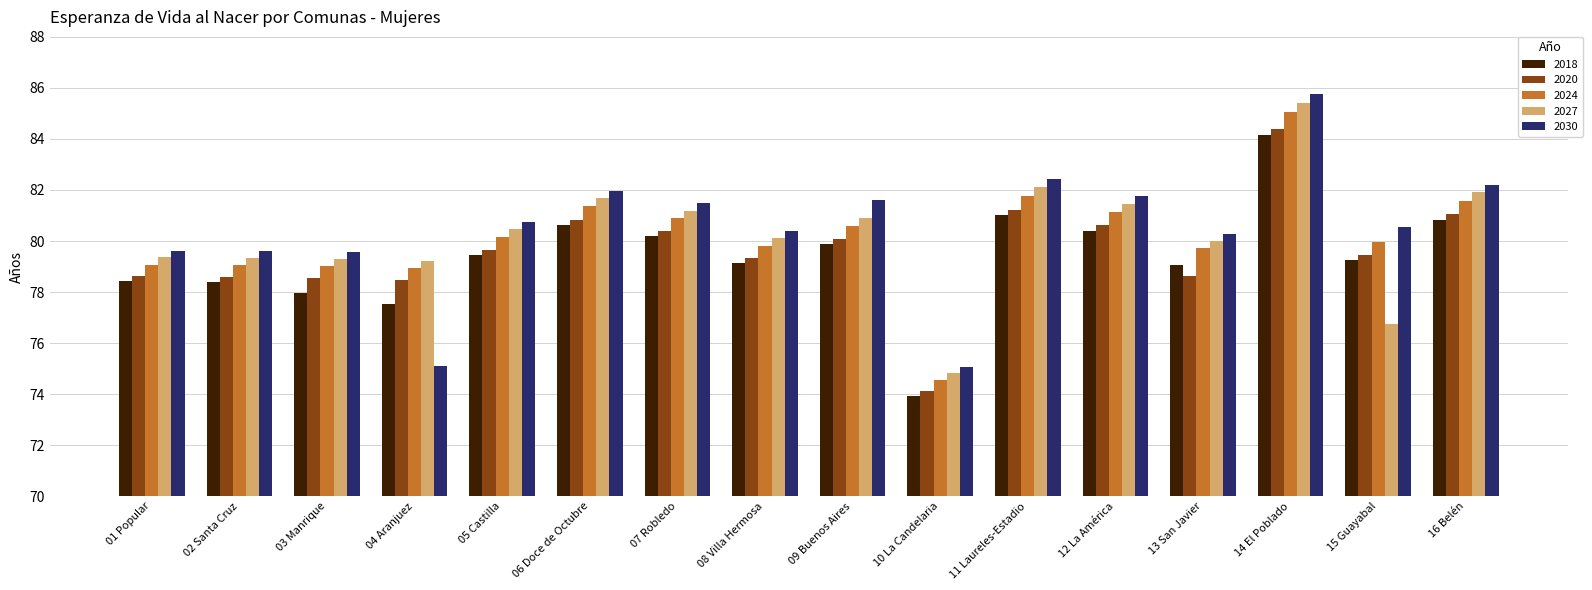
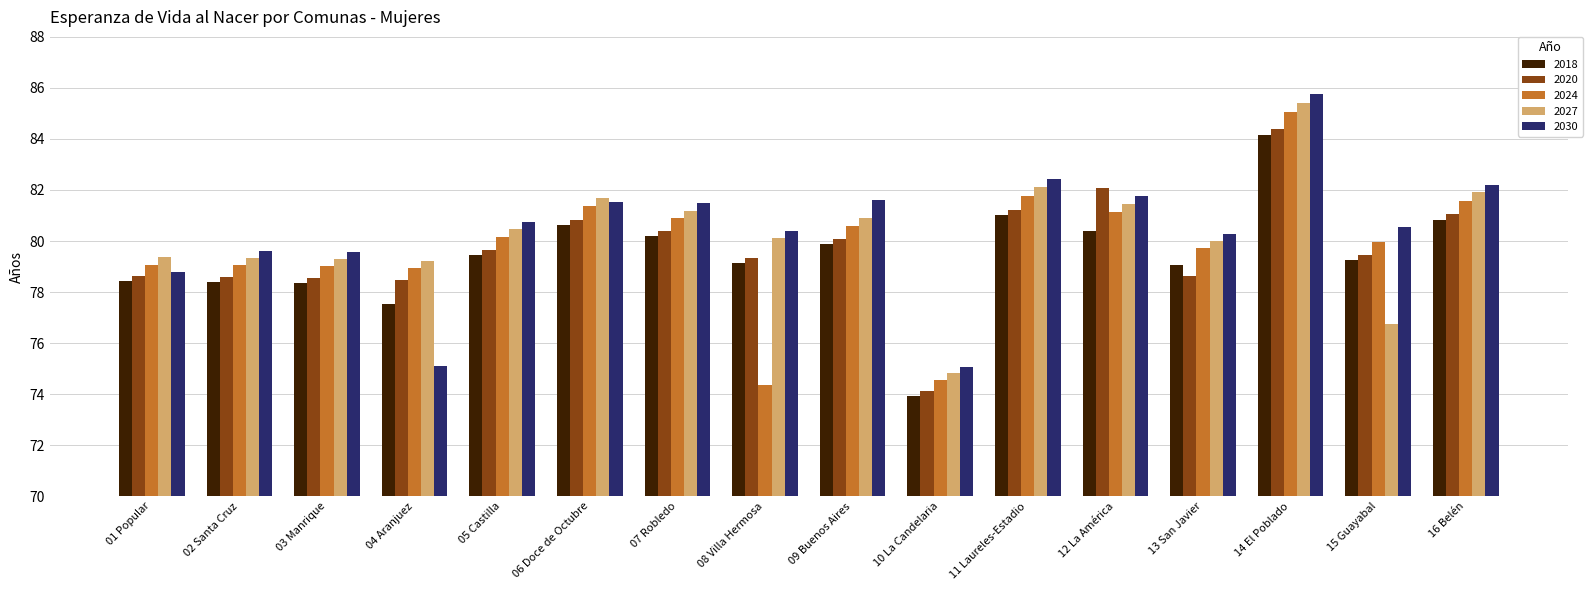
  {
    "2018": {
      "01 Popular": 78.4,
      "02 Santa Cruz": 78.4,
-     "03 Manrique": 77.9,
+     "03 Manrique": 78.3,
      "04 Aranjuez": 77.5,
      "05 Castilla": 79.5,
      "06 Doce de Octubre": 80.6,
      "07 Robledo": 80.2,
      "08 Villa Hermosa": 79.1,
      "09 Buenos Aires": 79.9,
      "10 La Candelaria": 73.9,
      "11 Laureles-Estadio": 81.0,
      "12 La América": 80.4,
      "13 San Javier": 79.1,
      "14 El Poblado": 84.1,
      "15 Guayabal": 79.3,
      "16 Belén": 80.8
    },
    "2020": {
      "01 Popular": 78.6,
      "02 Santa Cruz": 78.6,
      "03 Manrique": 78.5,
      "04 Aranjuez": 78.5,
      "05 Castilla": 79.7,
      "06 Doce de Octubre": 80.8,
      "07 Robledo": 80.4,
      "08 Villa Hermosa": 79.3,
      "09 Buenos Aires": 80.1,
      "10 La Candelaria": 74.1,
      "11 Laureles-Estadio": 81.2,
-     "12 La América": 80.6,
+     "12 La América": 82.1,
      "13 San Javier": 78.6,
      "14 El Poblado": 84.4,
      "15 Guayabal": 79.5,
      "16 Belén": 81.0
    },
    "2024": {
      "01 Popular": 79.1,
      "02 Santa Cruz": 79.1,
      "03 Manrique": 79.0,
      "04 Aranjuez": 78.9,
      "05 Castilla": 80.2,
      "06 Doce de Octubre": 81.4,
      "07 Robledo": 80.9,
-     "08 Villa Hermosa": 79.8,
+     "08 Villa Hermosa": 74.4,
      "09 Buenos Aires": 80.6,
      "10 La Candelaria": 74.5,
      "11 Laureles-Estadio": 81.8,
      "12 La América": 81.1,
      "13 San Javier": 79.7,
      "14 El Poblado": 85.0,
      "15 Guayabal": 80.0,
      "16 Belén": 81.6
    },
    "2027": {
      "01 Popular": 79.4,
      "02 Santa Cruz": 79.3,
      "03 Manrique": 79.3,
      "04 Aranjuez": 79.2,
      "05 Castilla": 80.5,
      "06 Doce de Octubre": 81.7,
      "07 Robledo": 81.2,
      "08 Villa Hermosa": 80.1,
      "09 Buenos Aires": 80.9,
      "10 La Candelaria": 74.8,
      "11 Laureles-Estadio": 82.1,
      "12 La América": 81.5,
      "13 San Javier": 80.0,
      "14 El Poblado": 85.4,
      "15 Guayabal": 76.8,
      "16 Belén": 81.9
    },
    "2030": {
-     "01 Popular": 79.6,
+     "01 Popular": 78.8,
      "02 Santa Cruz": 79.6,
      "03 Manrique": 79.6,
      "04 Aranjuez": 75.1,
      "05 Castilla": 80.7,
-     "06 Doce de Octubre": 82.0,
+     "06 Doce de Octubre": 81.5,
      "07 Robledo": 81.5,
      "08 Villa Hermosa": 80.4,
      "09 Buenos Aires": 81.6,
      "10 La Candelaria": 75.1,
      "11 Laureles-Estadio": 82.4,
      "12 La América": 81.8,
      "13 San Javier": 80.3,
      "14 El Poblado": 85.8,
      "15 Guayabal": 80.5,
      "16 Belén": 82.2
    }
  }
